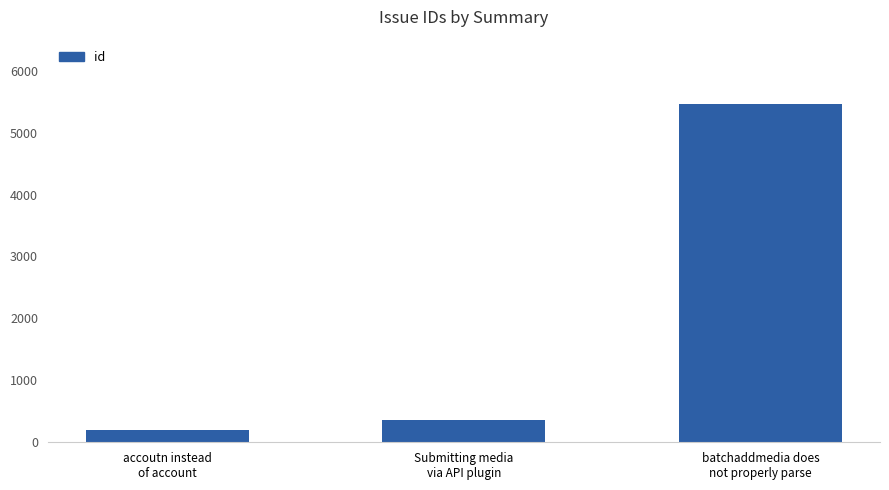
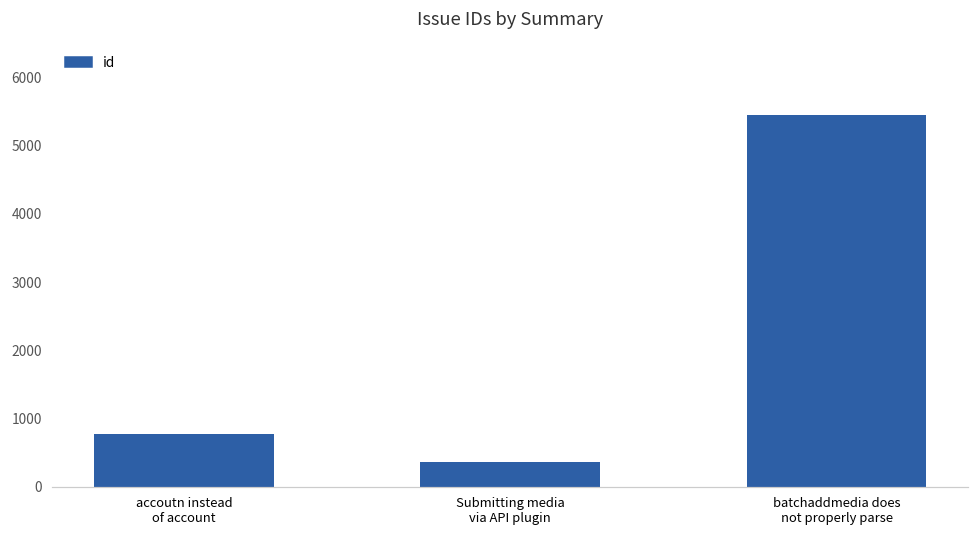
  {
-   "accoutn instead of account": 200,
+   "accoutn instead of account": 800,
    "Submitting media via API plugin": 400,
    "batchaddmedia does not properly parse": 5500
  }
